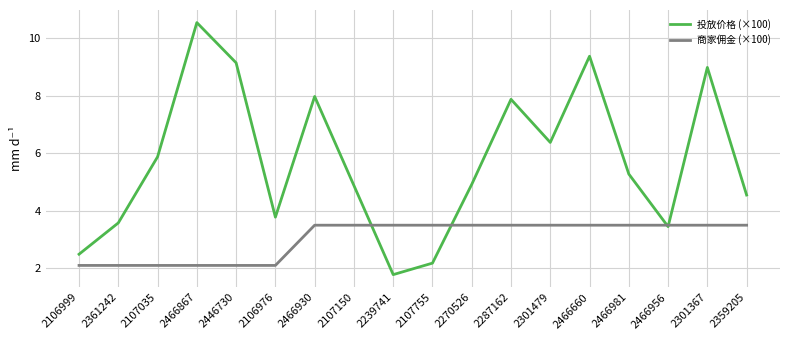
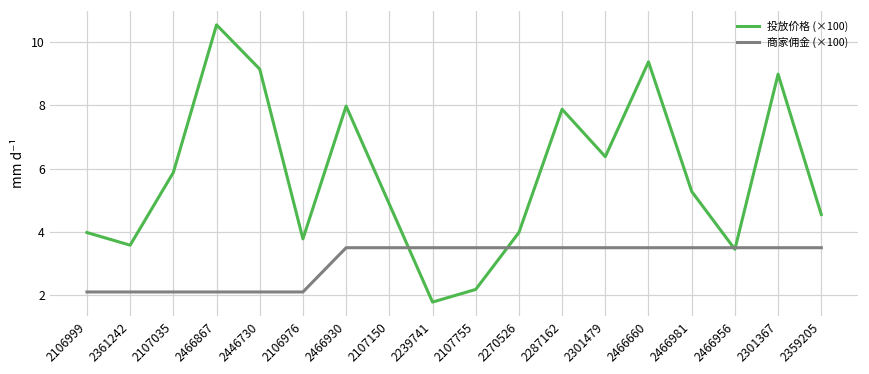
  {
    "投放价格 (×100)": {
-     "2106999": 2.5,
+     "2106999": 4.0,
      "2361242": 3.6,
      "2107035": 5.9,
      "2466867": 10.6,
      "2446730": 9.2,
      "2106976": 3.8,
      "2466930": 8.0,
      "2107150": 4.9,
      "2239741": 1.8,
      "2107755": 2.2,
-     "2270526": 4.9,
+     "2270526": 4.0,
      "2287162": 7.9,
      "2301479": 6.4,
      "2466660": 9.4,
      "2466981": 5.3,
      "2301367": 9.0,
      "2359205": 4.6
    },
    "商家佣金 (×100)": {
      "2106999": 2.1,
      "2361242": 2.1,
      "2107035": 2.1,
      "2466867": 2.1,
      "2446730": 2.1,
      "2106976": 2.1,
      "2466930": 3.5,
      "2107150": 3.5,
      "2239741": 3.5,
      "2107755": 3.5,
      "2270526": 3.5,
      "2287162": 3.5,
      "2301479": 3.5,
      "2466660": 3.5,
      "2466981": 3.5,
      "2301367": 3.5,
      "2359205": 3.5
    }
  }
